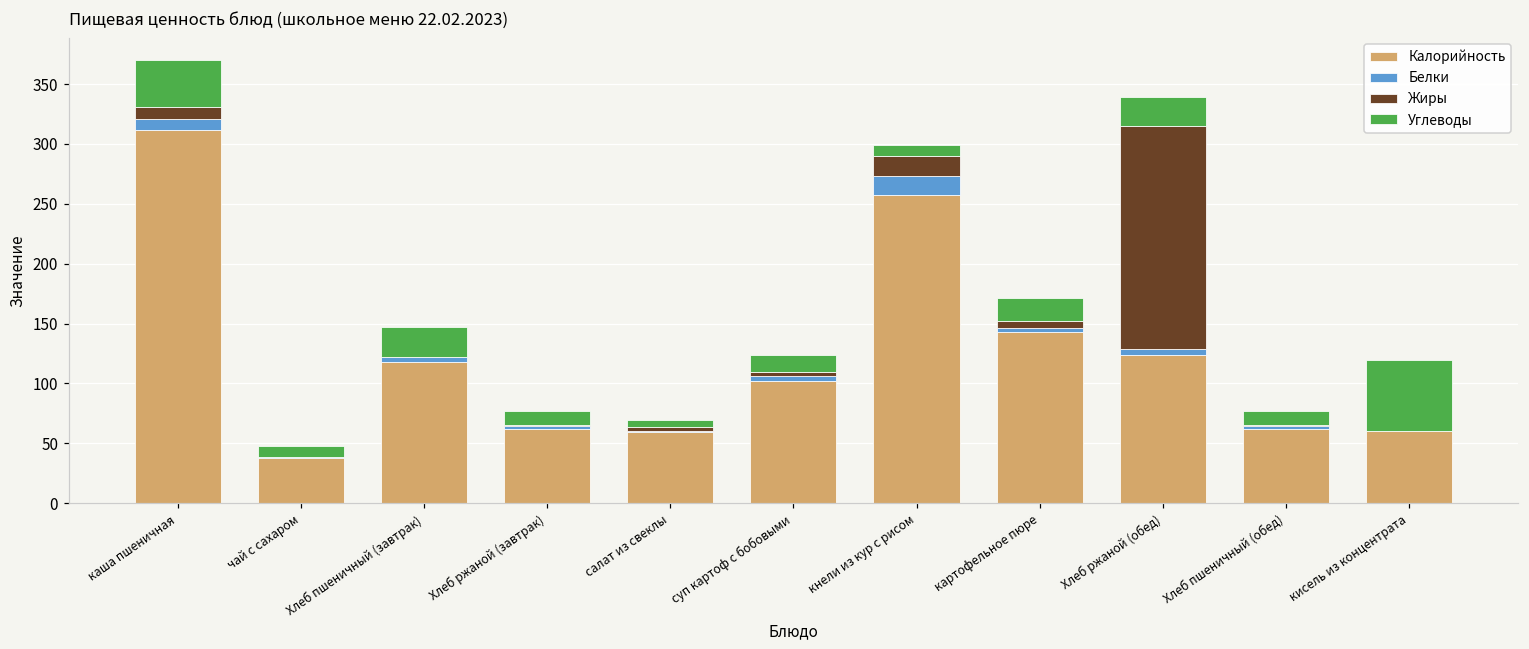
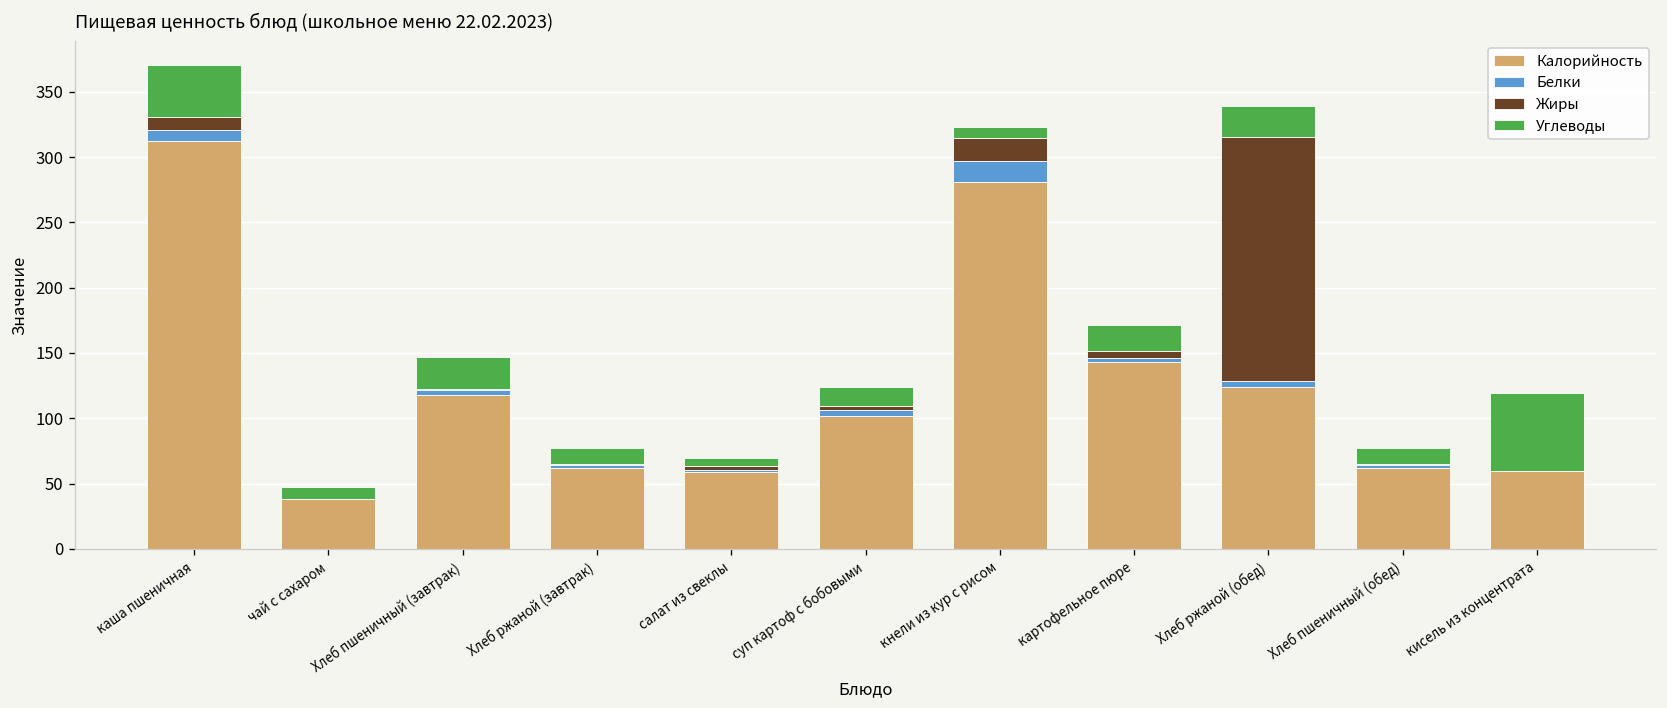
  {
    "Калорийность": {
      "каша пшеничная": 312,
      "чай с сахаром": 38,
      "Хлеб пшеничный (завтрак)": 118,
      "Хлеб ржаной (завтрак)": 62,
      "салат из свеклы": 59,
      "суп картоф с бобовыми": 102,
-     "кнели из кур с рисом": 257,
+     "кнели из кур с рисом": 281,
      "картофельное пюре": 143,
      "Хлеб ржаной (обед)": 124,
      "Хлеб пшеничный (обед)": 62,
      "кисель из концентрата": 60
    },
    "Белки": {
      "каша пшеничная": 9,
      "Хлеб пшеничный (завтрак)": 4,
      "Хлеб ржаной (завтрак)": 2,
      "суп картоф с бобовыми": 4,
      "кнели из кур с рисом": 16,
      "картофельное пюре": 3,
      "Хлеб ржаной (обед)": 5,
      "Хлеб пшеничный (обед)": 2,
      "кисель из концентрата": 0
    },
    "Жиры": {
      "каша пшеничная": 10,
      "салат из свеклы": 3,
      "суп картоф с бобовыми": 3,
      "кнели из кур с рисом": 18,
      "картофельное пюре": 6,
      "Хлеб ржаной (обед)": 186,
      "кисель из концентрата": 0
    },
    "Углеводы": {
      "каша пшеничная": 39,
      "чай с сахаром": 9,
      "Хлеб пшеничный (завтрак)": 25,
      "Хлеб ржаной (завтрак)": 12,
      "салат из свеклы": 6,
      "суп картоф с бобовыми": 14,
      "кнели из кур с рисом": 9,
      "картофельное пюре": 20,
      "Хлеб ржаной (обед)": 24,
      "Хлеб пшеничный (обед)": 12,
      "кисель из концентрата": 60
    }
  }
